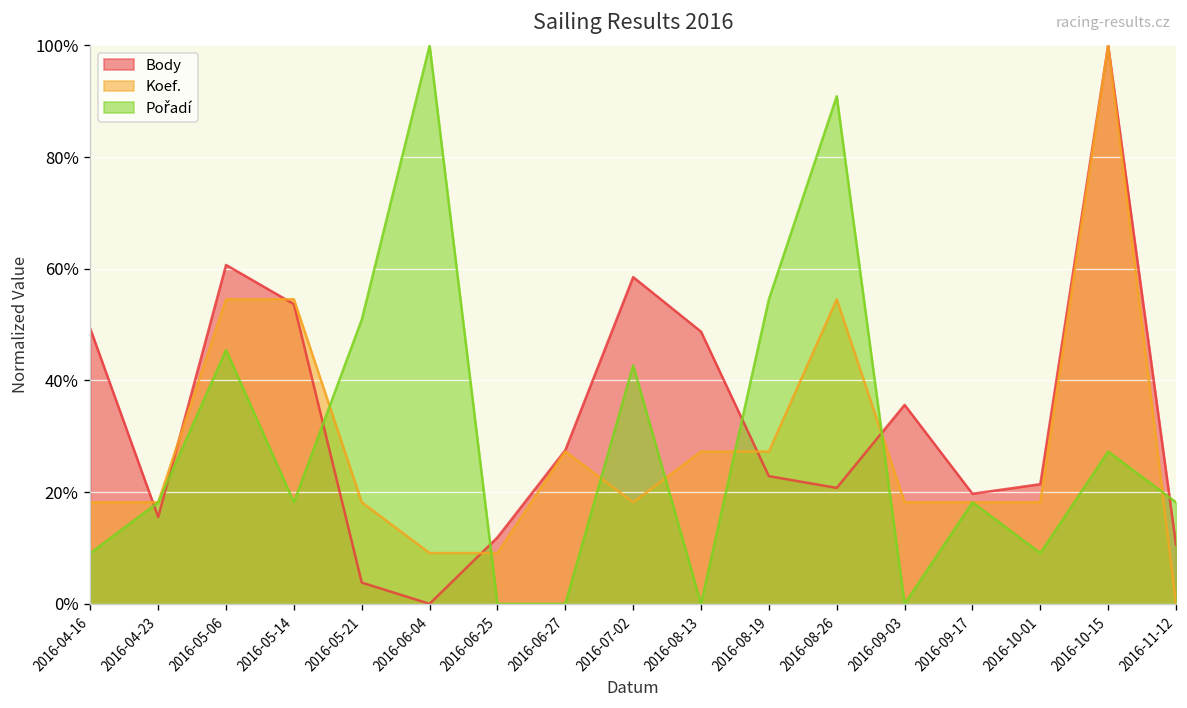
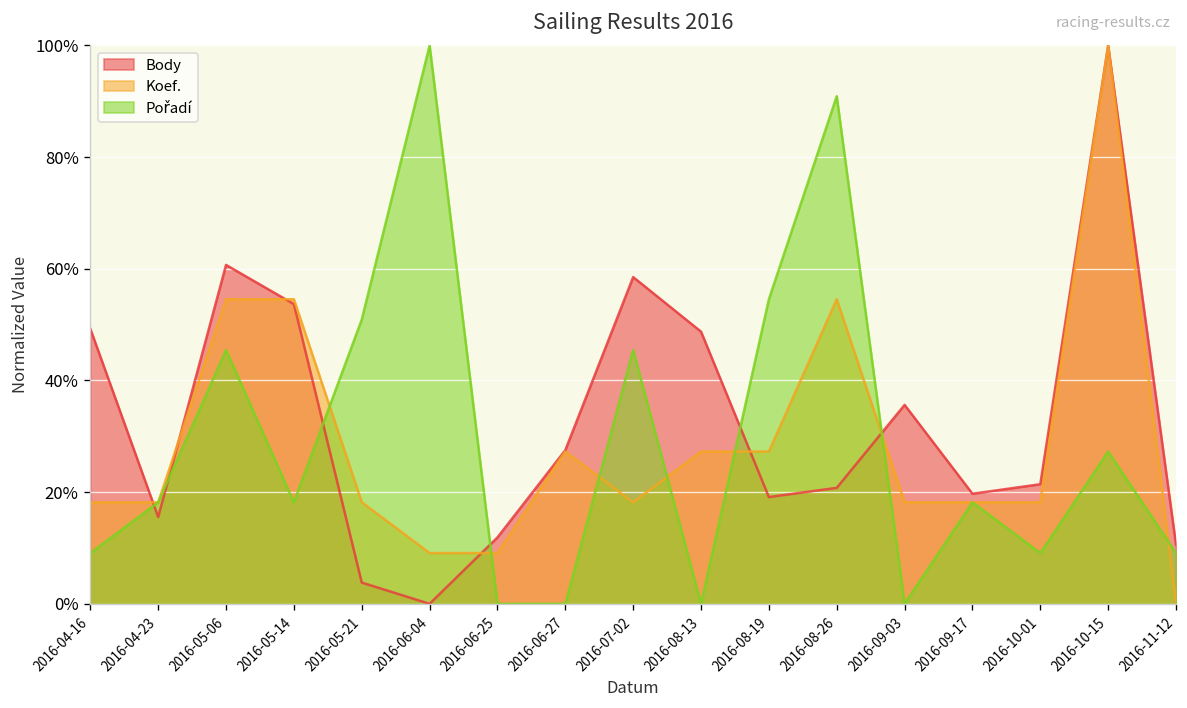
  {
    "Body": {
      "2016-04-16": "49%",
      "2016-04-23": "16%",
      "2016-05-06": "61%",
      "2016-05-14": "54%",
      "2016-05-21": "4%",
      "2016-06-04": "0%",
      "2016-06-25": "12%",
      "2016-07-02": "59%",
      "2016-08-13": "49%",
-     "2016-08-19": "23%",
+     "2016-08-19": "19%",
      "2016-08-26": "21%",
      "2016-09-03": "36%",
      "2016-09-17": "20%",
      "2016-10-01": "21%",
      "2016-11-12": "11%"
    },
    "Koef.": {
      "2016-04-16": "18%",
      "2016-05-06": "55%",
      "2016-05-14": "55%",
      "2016-05-21": "18%",
      "2016-06-04": "9%",
      "2016-06-25": "9%",
      "2016-07-02": "18%",
      "2016-08-13": "27%",
      "2016-08-19": "27%",
      "2016-08-26": "55%",
      "2016-09-03": "18%",
      "2016-10-01": "18%",
      "2016-11-12": "0%"
    },
    "Pořadí": {
      "2016-04-16": "9%",
      "2016-05-06": "45%",
      "2016-05-14": "18%",
      "2016-05-21": "51%",
      "2016-06-04": "100%",
      "2016-06-25": "0%",
      "2016-06-27": "0%",
-     "2016-07-02": "43%",
+     "2016-07-02": "45%",
      "2016-08-13": "0%",
      "2016-08-19": "55%",
      "2016-08-26": "91%",
      "2016-09-03": "0%",
      "2016-10-01": "9%",
      "2016-10-15": "27%",
-     "2016-11-12": "18%"
+     "2016-11-12": "9%"
    }
  }
